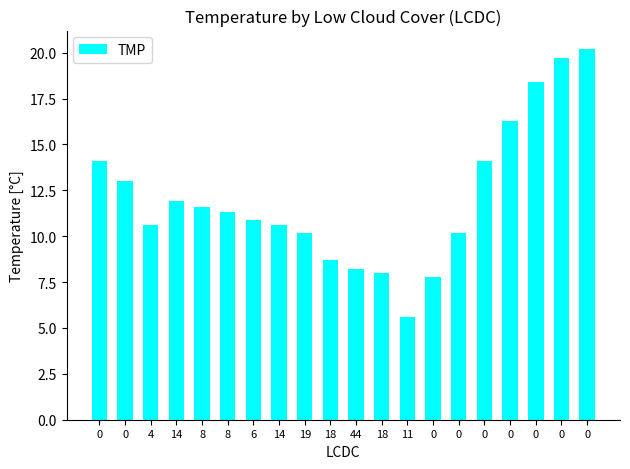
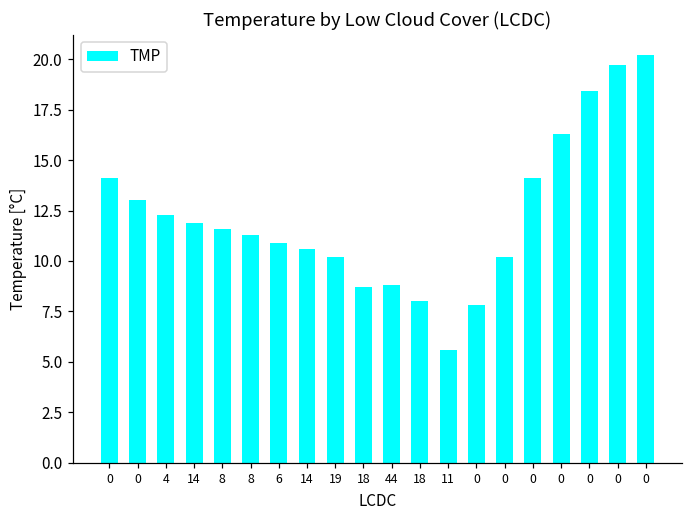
  {
-   "4": 10.6,
+   "4": 12.3,
    "6": 10.9,
    "19": 10.2,
-   "44": 8.2,
+   "44": 8.8,
    "11": 5.6
  }
